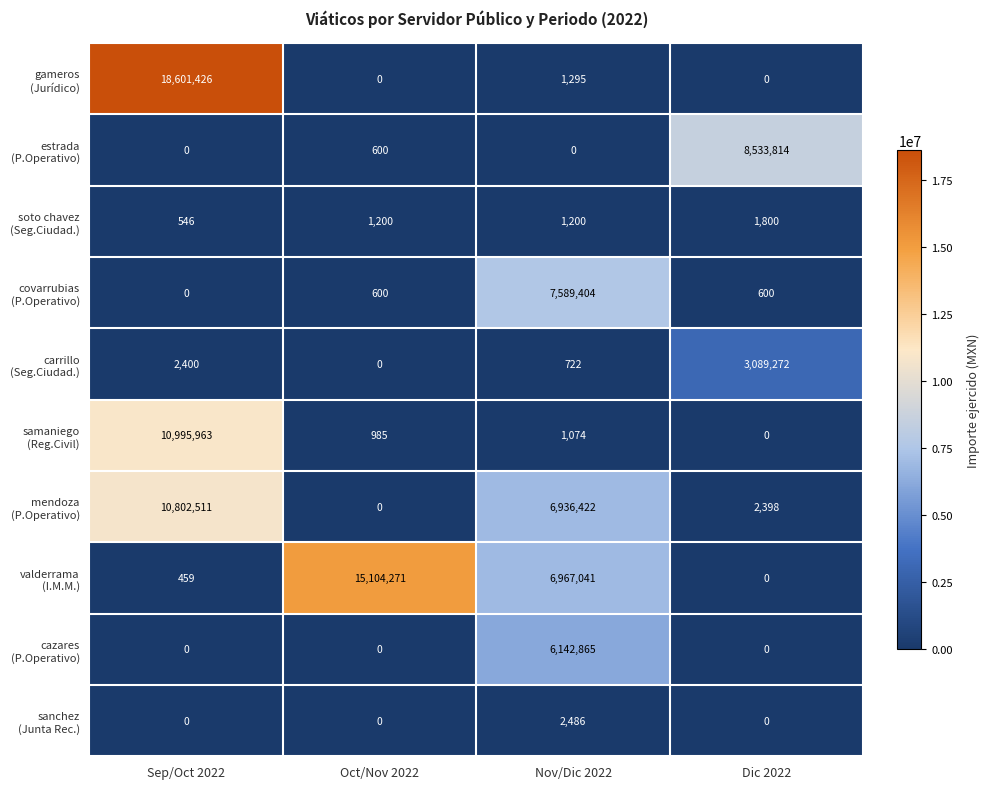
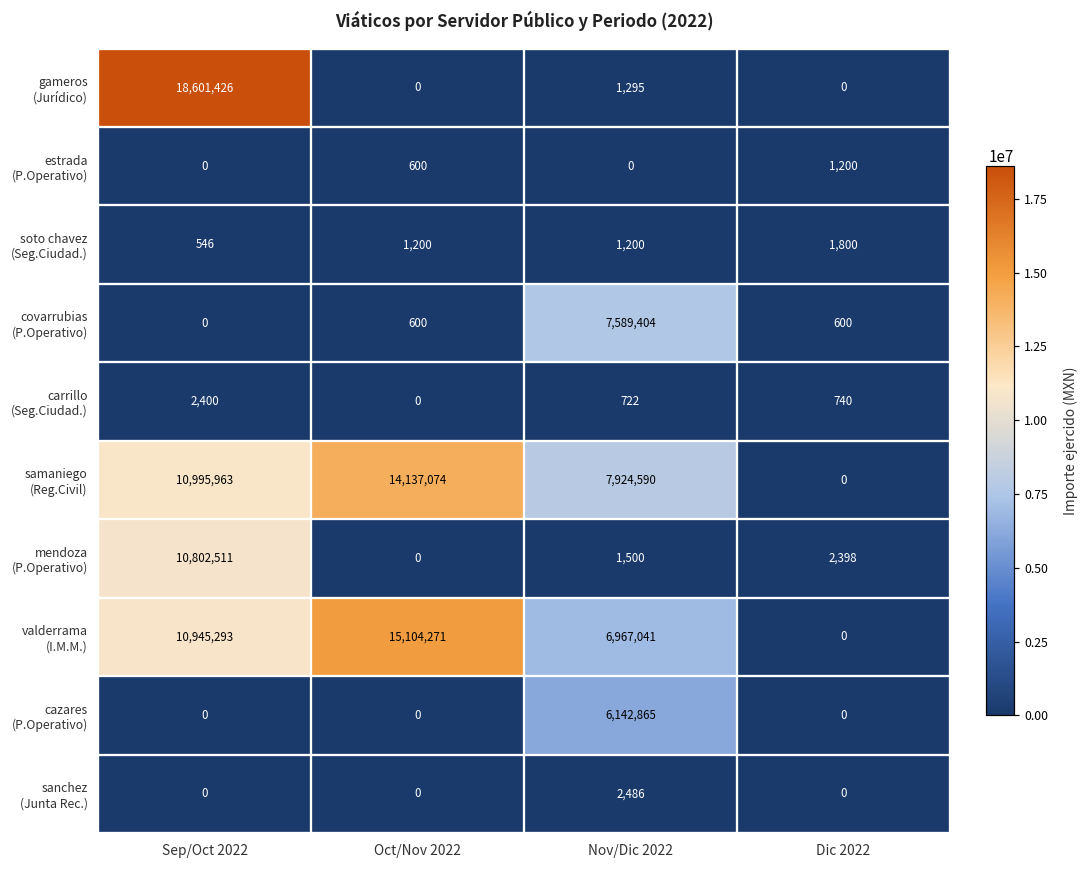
  {
    "gameros (Jurídico)": {
      "Sep/Oct 2022": "18,601,426",
      "Oct/Nov 2022": "0",
      "Nov/Dic 2022": "1,295",
      "Dic 2022": "0"
    },
    "estrada (P.Operativo)": {
      "Sep/Oct 2022": "0",
      "Oct/Nov 2022": "600",
      "Nov/Dic 2022": "0",
-     "Dic 2022": "8,533,814"
+     "Dic 2022": "1,200"
    },
    "soto chavez (Seg.Ciudad.)": {
      "Sep/Oct 2022": "546",
      "Oct/Nov 2022": "1,200",
      "Nov/Dic 2022": "1,200",
      "Dic 2022": "1,800"
    },
    "covarrubias (P.Operativo)": {
      "Sep/Oct 2022": "0",
      "Oct/Nov 2022": "600",
      "Nov/Dic 2022": "7,589,404",
      "Dic 2022": "600"
    },
    "carrillo (Seg.Ciudad.)": {
      "Sep/Oct 2022": "2,400",
      "Oct/Nov 2022": "0",
      "Nov/Dic 2022": "722",
-     "Dic 2022": "3,089,272"
+     "Dic 2022": "740"
    },
    "samaniego (Reg.Civil)": {
      "Sep/Oct 2022": "10,995,963",
-     "Oct/Nov 2022": "985",
-     "Nov/Dic 2022": "1,074",
+     "Oct/Nov 2022": "14,137,074",
+     "Nov/Dic 2022": "7,924,590",
      "Dic 2022": "0"
    },
    "mendoza (P.Operativo)": {
      "Sep/Oct 2022": "10,802,511",
      "Oct/Nov 2022": "0",
-     "Nov/Dic 2022": "6,936,422",
+     "Nov/Dic 2022": "1,500",
      "Dic 2022": "2,398"
    },
    "valderrama (I.M.M.)": {
-     "Sep/Oct 2022": "459",
+     "Sep/Oct 2022": "10,945,293",
      "Oct/Nov 2022": "15,104,271",
      "Nov/Dic 2022": "6,967,041",
      "Dic 2022": "0"
    },
    "cazares (P.Operativo)": {
      "Sep/Oct 2022": "0",
      "Oct/Nov 2022": "0",
      "Nov/Dic 2022": "6,142,865",
      "Dic 2022": "0"
    },
    "sanchez (Junta Rec.)": {
      "Sep/Oct 2022": "0",
      "Oct/Nov 2022": "0",
      "Nov/Dic 2022": "2,486",
      "Dic 2022": "0"
    }
  }
